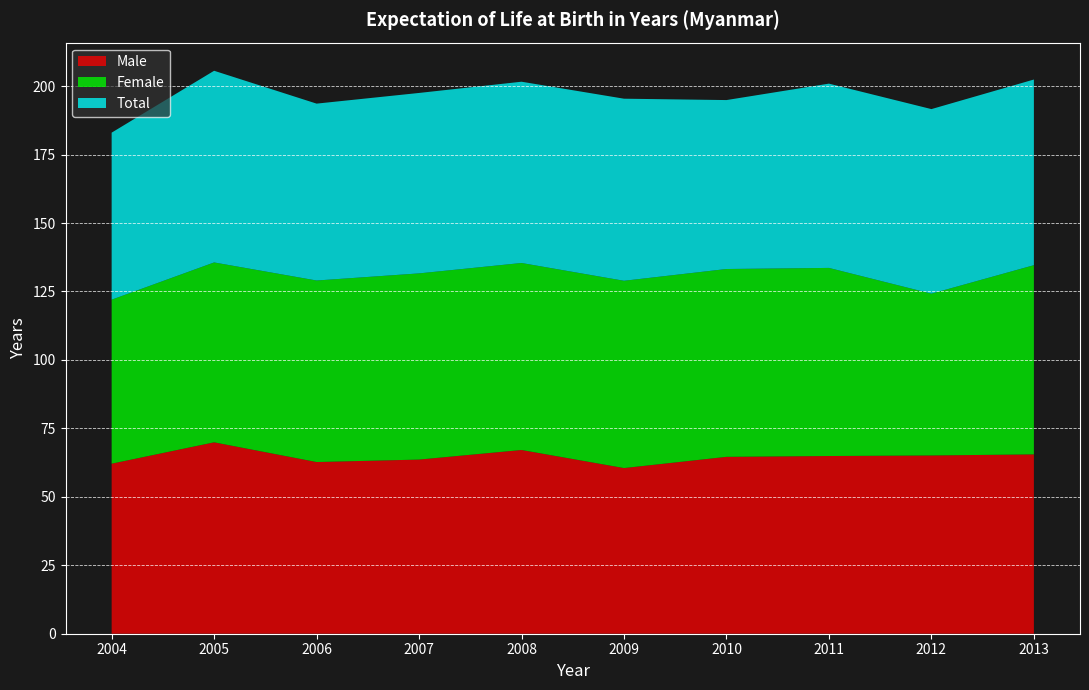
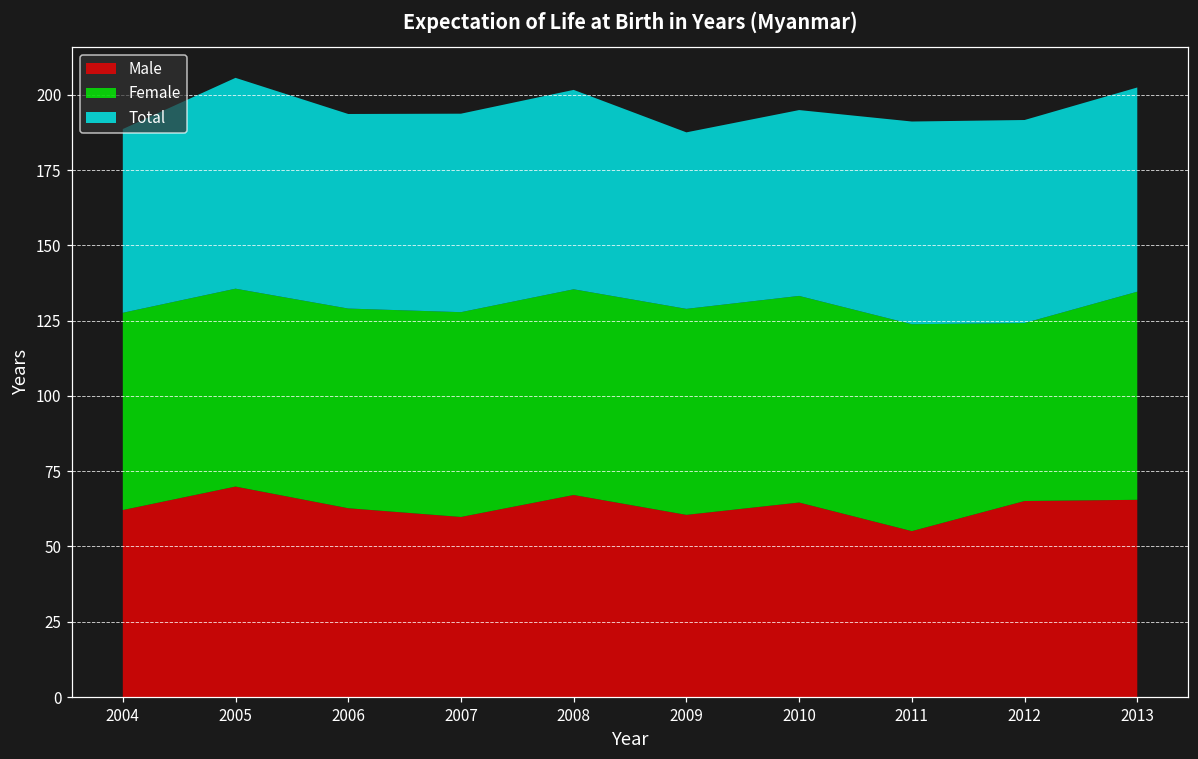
  {
    "Male": {
      "2004": 62,
      "2005": 70,
      "2006": 63,
-     "2007": 64,
+     "2007": 60,
      "2008": 67,
      "2009": 61,
      "2010": 65,
-     "2011": 65,
+     "2011": 55,
      "2012": 65,
      "2013": 66
    },
    "Female": {
-     "2004": 60,
+     "2004": 66,
      "2005": 66,
      "2006": 66,
      "2007": 68,
      "2008": 68,
      "2009": 68,
      "2010": 69,
      "2011": 69,
      "2012": 59,
      "2013": 69
    },
    "Total": {
      "2004": 61,
      "2005": 70,
      "2006": 65,
      "2007": 66,
      "2008": 66,
-     "2009": 67,
+     "2009": 59,
      "2010": 62,
      "2011": 67,
      "2012": 67,
      "2013": 68
    }
  }
